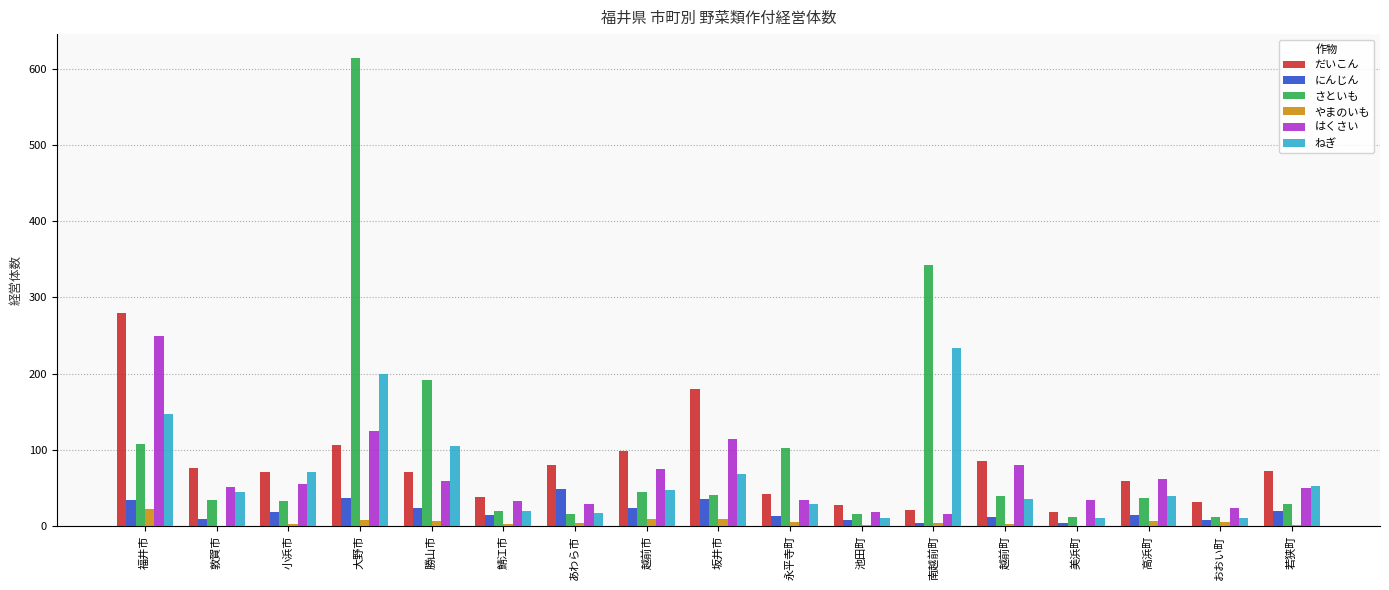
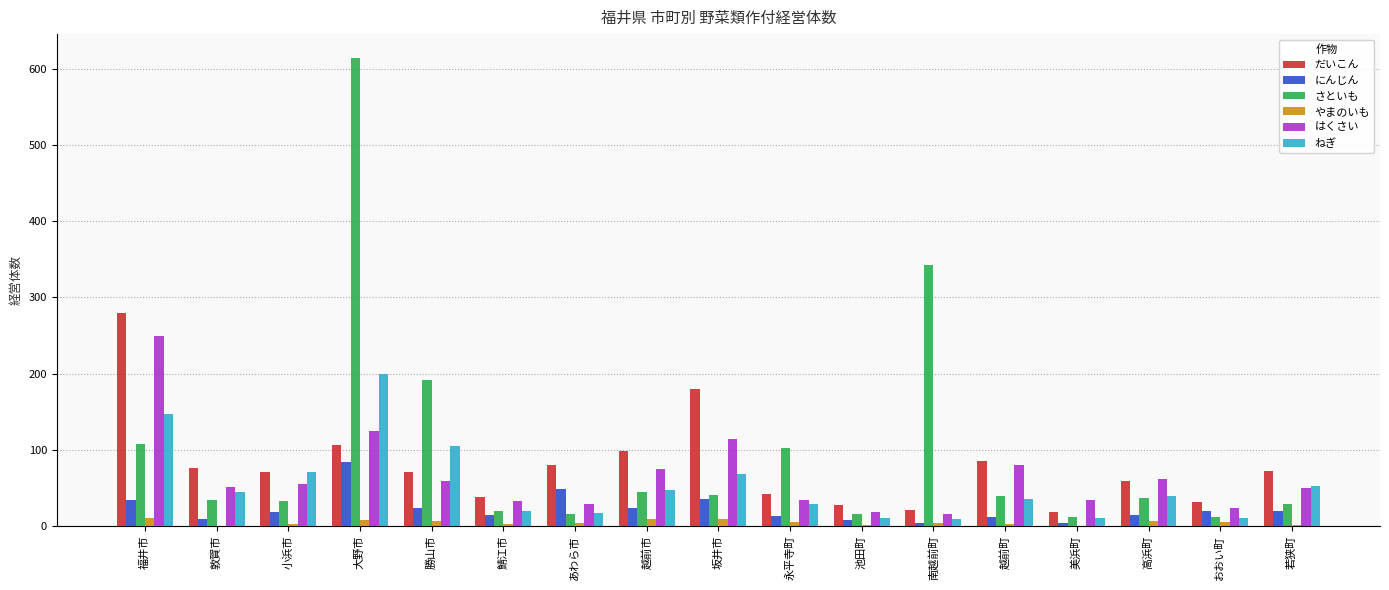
  {
    "だいこん": {
      "福井市": 280,
      "敦賀市": 80,
      "小浜市": 70,
      "大野市": 110,
      "勝山市": 70,
      "鯖江市": 40,
      "あわら市": 80,
      "越前市": 100,
      "坂井市": 180,
      "永平寺町": 40,
      "池田町": 30,
      "南越前町": 20,
      "越前町": 90,
      "美浜町": 20,
      "高浜町": 60,
      "おおい町": 30,
      "若狭町": 70
    },
    "にんじん": {
      "福井市": 30,
      "敦賀市": 10,
      "小浜市": 20,
-     "大野市": 40,
+     "大野市": 80,
      "勝山市": 20,
      "鯖江市": 10,
      "あわら市": 50,
      "越前市": 20,
      "坂井市": 40,
      "永平寺町": 10,
      "池田町": 10,
      "南越前町": 0,
      "越前町": 10,
      "美浜町": 0,
      "高浜町": 10,
-     "おおい町": 10,
+     "おおい町": 20,
      "若狭町": 20
    },
    "さといも": {
      "福井市": 110,
      "敦賀市": 30,
      "小浜市": 30,
      "大野市": 620,
      "勝山市": 190,
      "鯖江市": 20,
      "あわら市": 20,
      "越前市": 50,
      "坂井市": 40,
      "永平寺町": 100,
      "池田町": 20,
      "南越前町": 340,
      "越前町": 40,
      "美浜町": 10,
      "高浜町": 40,
      "おおい町": 10,
      "若狭町": 30
    },
    "やまのいも": {
-     "福井市": 20,
+     "福井市": 10,
      "敦賀市": 0,
      "大野市": 10,
      "勝山市": 10,
      "あわら市": 0,
      "越前市": 10,
      "坂井市": 10,
      "永平寺町": 10,
      "美浜町": 0,
      "高浜町": 10,
      "おおい町": 10
    },
    "はくさい": {
      "福井市": 250,
      "敦賀市": 50,
      "小浜市": 60,
      "大野市": 120,
      "勝山市": 60,
      "鯖江市": 30,
      "あわら市": 30,
      "越前市": 70,
      "坂井市": 110,
      "永平寺町": 30,
      "池田町": 20,
      "南越前町": 20,
      "越前町": 80,
      "美浜町": 30,
      "高浜町": 60,
      "おおい町": 20,
      "若狭町": 50
    },
    "ねぎ": {
      "福井市": 150,
      "敦賀市": 40,
      "小浜市": 70,
      "大野市": 200,
      "勝山市": 110,
      "鯖江市": 20,
      "あわら市": 20,
      "越前市": 50,
      "坂井市": 70,
      "永平寺町": 30,
      "池田町": 10,
-     "南越前町": 230,
+     "南越前町": 10,
      "越前町": 40,
      "美浜町": 10,
      "高浜町": 40,
      "おおい町": 10,
      "若狭町": 50
    }
  }
